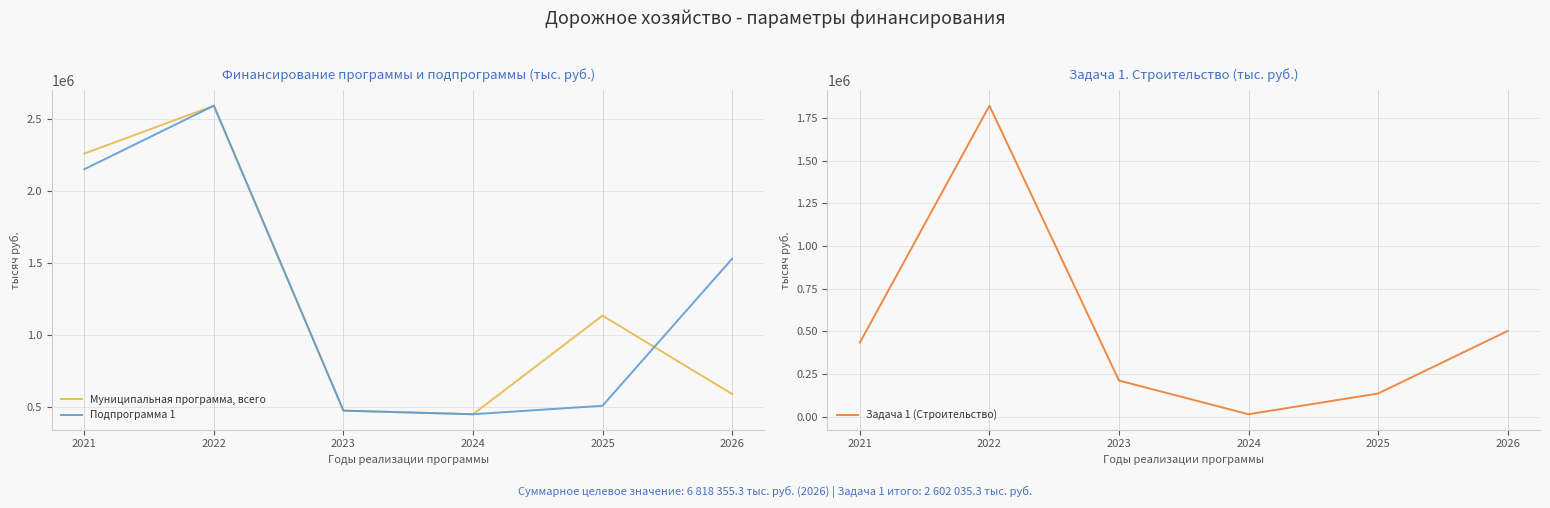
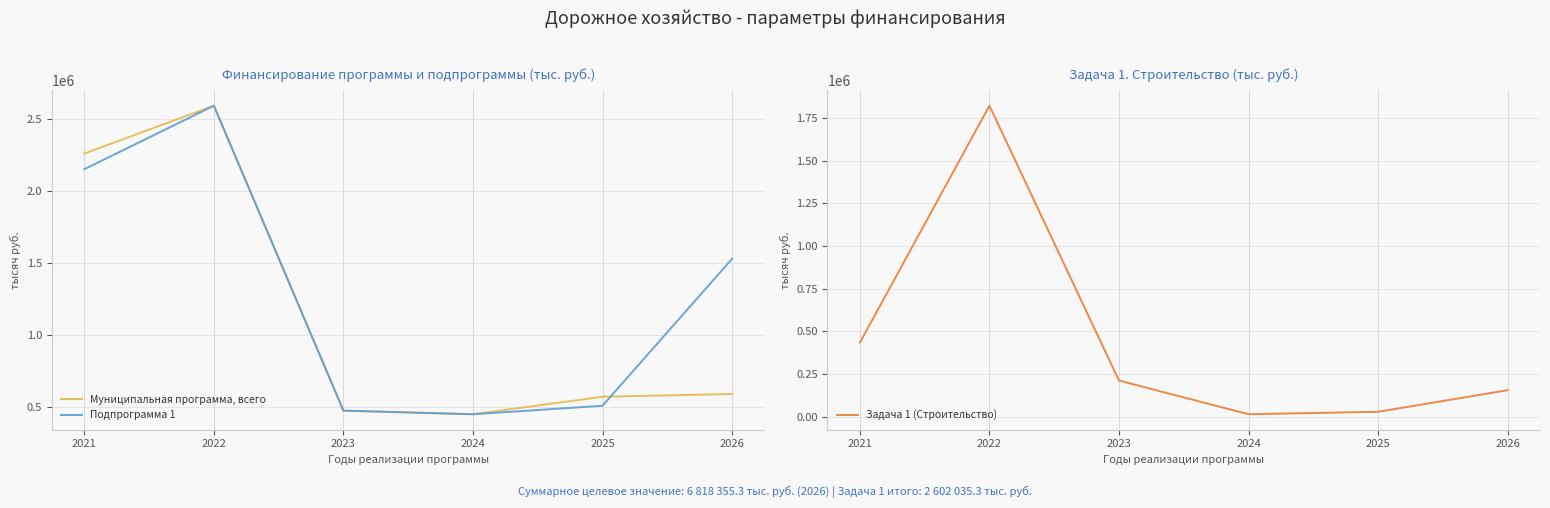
  {
    "Финансирование программы и подпрограммы (тыс. руб.)": {
      "Муниципальная программа, всего": {
        "2021": 2260000,
-       "2025": 1130000,
+       "2025": 570000,
        "2026": 590000
      },
      "Подпрограмма 1": {
        "2021": 2150000,
        "2025": 510000,
        "2026": 1530000
      }
    },
    "Задача 1. Строительство (тыс. руб.)": {
      "2021": 430000,
      "2022": 1820000,
      "2023": 210000,
      "2024": 20000,
-     "2025": 140000,
-     "2026": 500000
+     "2025": 30000,
+     "2026": 160000
    }
  }
